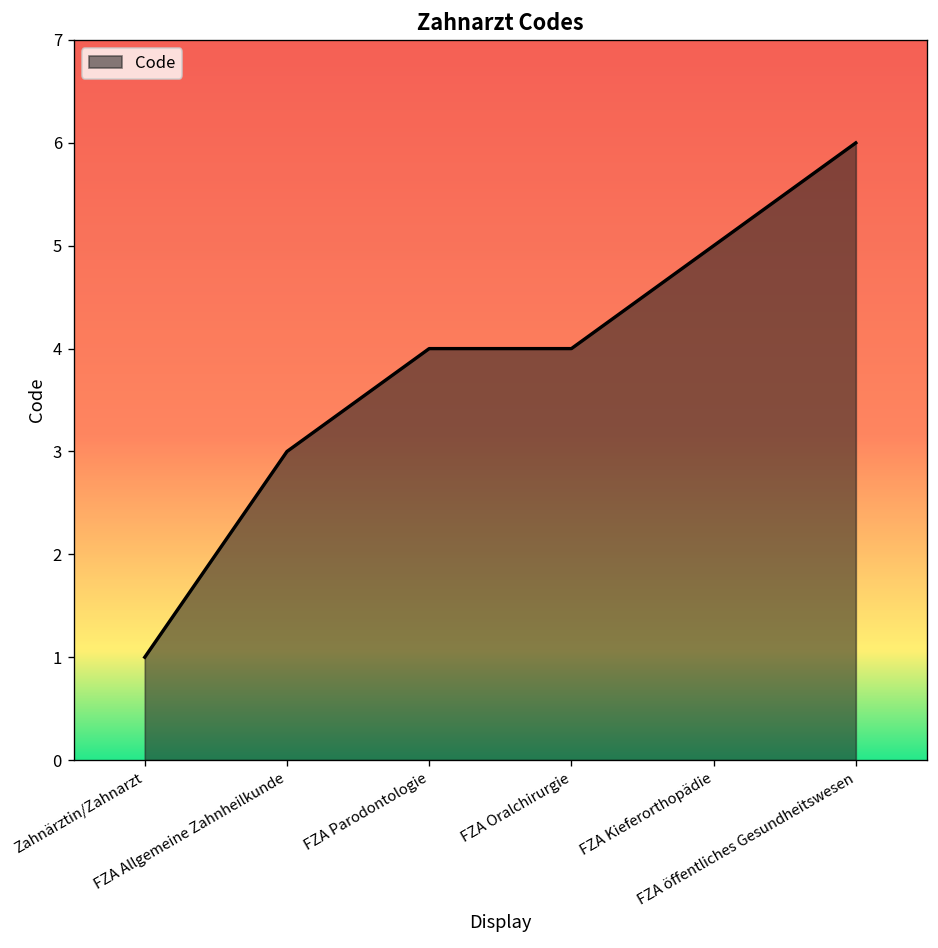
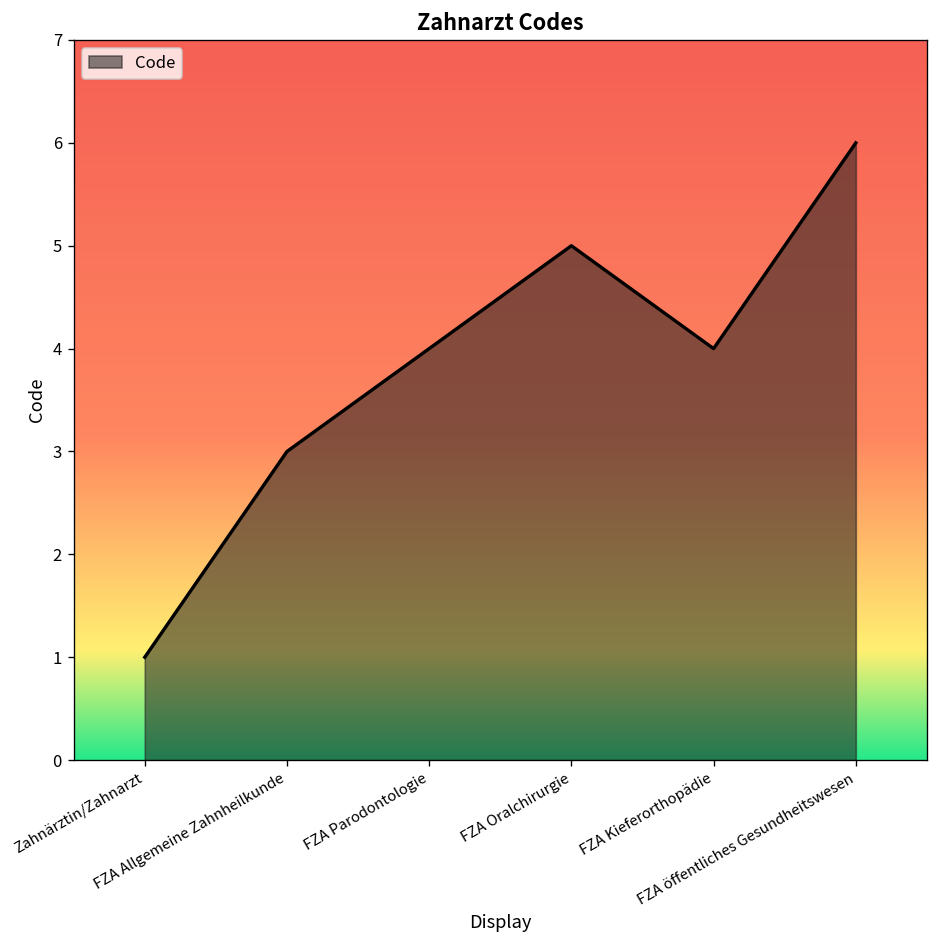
  {
    "Zahnärztin/Zahnarzt": 1,
    "FZA Allgemeine Zahnheilkunde": 3,
    "FZA Parodontologie": 4,
-   "FZA Oralchirurgie": 4,
-   "FZA Kieferorthopädie": 5,
+   "FZA Oralchirurgie": 5,
+   "FZA Kieferorthopädie": 4,
    "FZA öffentliches Gesundheitswesen": 6
  }
